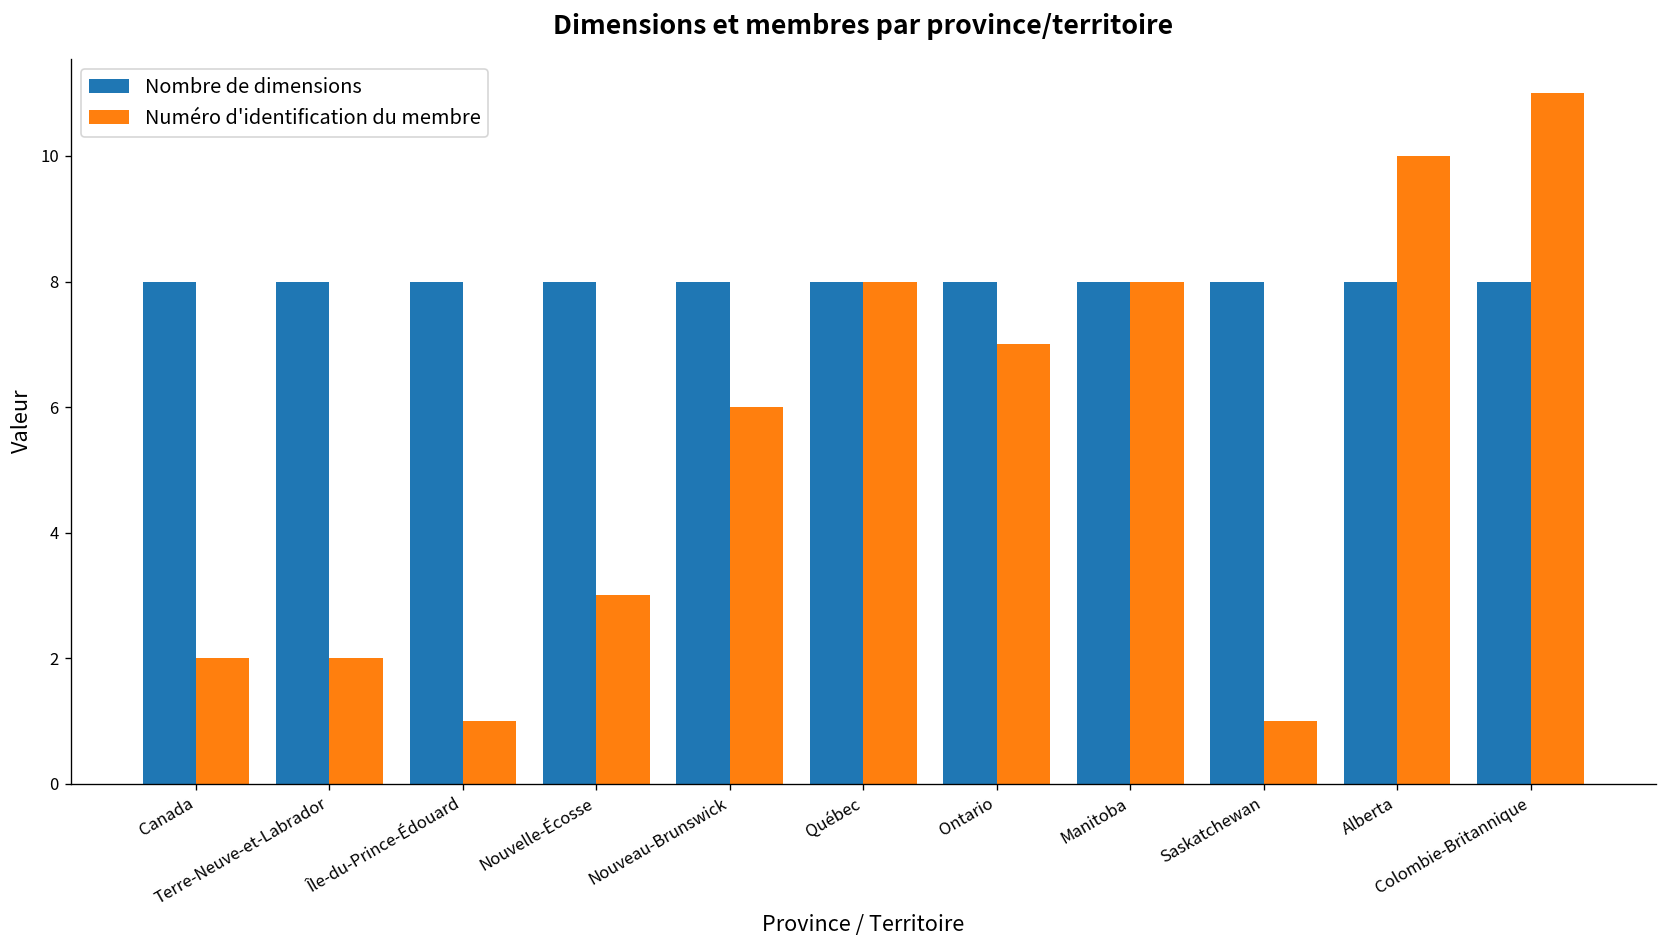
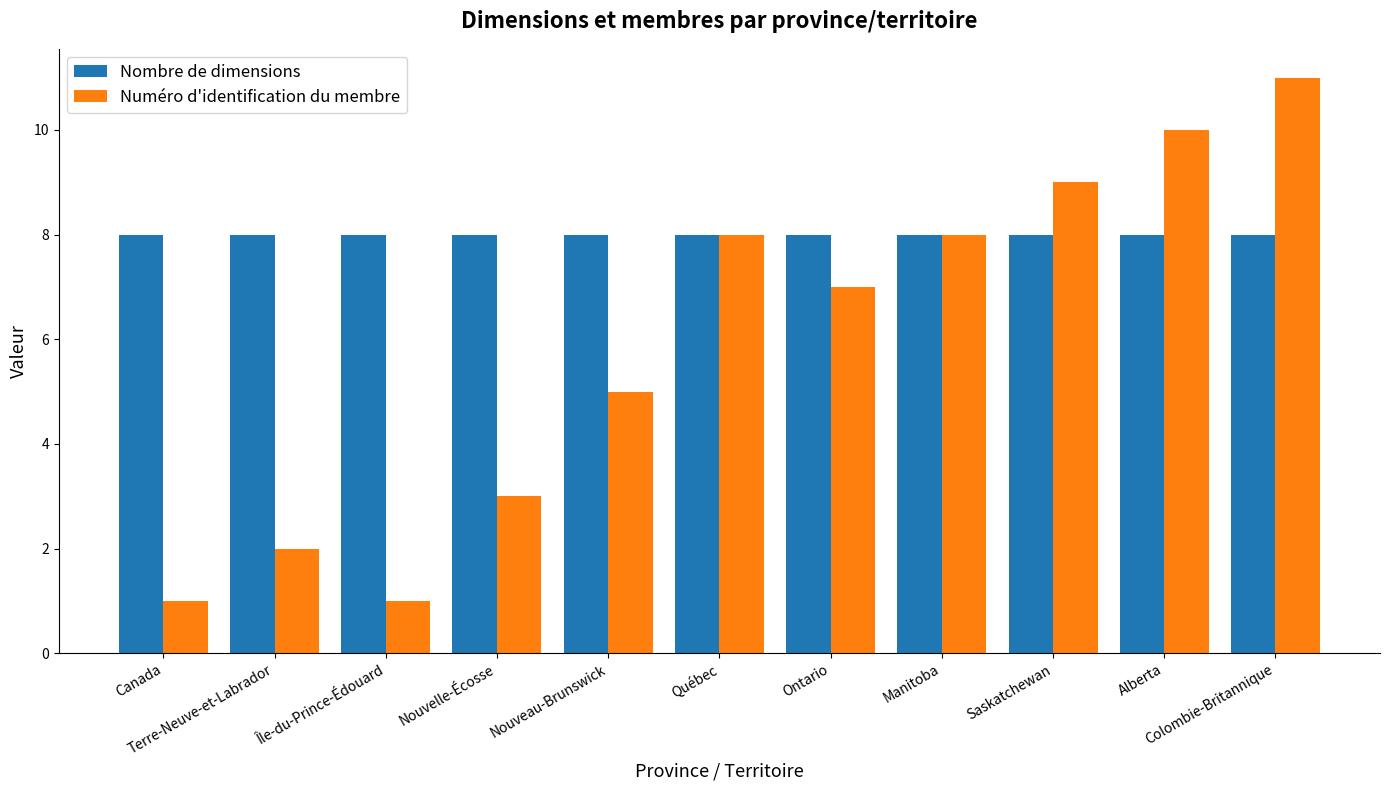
  {
    "Nombre de dimensions": {
      "Canada": 8,
      "Terre-Neuve-et-Labrador": 8,
      "Île-du-Prince-Édouard": 8,
      "Nouvelle-Écosse": 8,
      "Nouveau-Brunswick": 8,
      "Québec": 8,
      "Ontario": 8,
      "Manitoba": 8,
      "Saskatchewan": 8,
      "Alberta": 8,
      "Colombie-Britannique": 8
    },
    "Numéro d'identification du membre": {
-     "Canada": 2,
+     "Canada": 1,
      "Terre-Neuve-et-Labrador": 2,
      "Île-du-Prince-Édouard": 1,
      "Nouvelle-Écosse": 3,
-     "Nouveau-Brunswick": 6,
+     "Nouveau-Brunswick": 5,
      "Québec": 8,
      "Ontario": 7,
      "Manitoba": 8,
-     "Saskatchewan": 1,
+     "Saskatchewan": 9,
      "Alberta": 10,
      "Colombie-Britannique": 11
    }
  }
